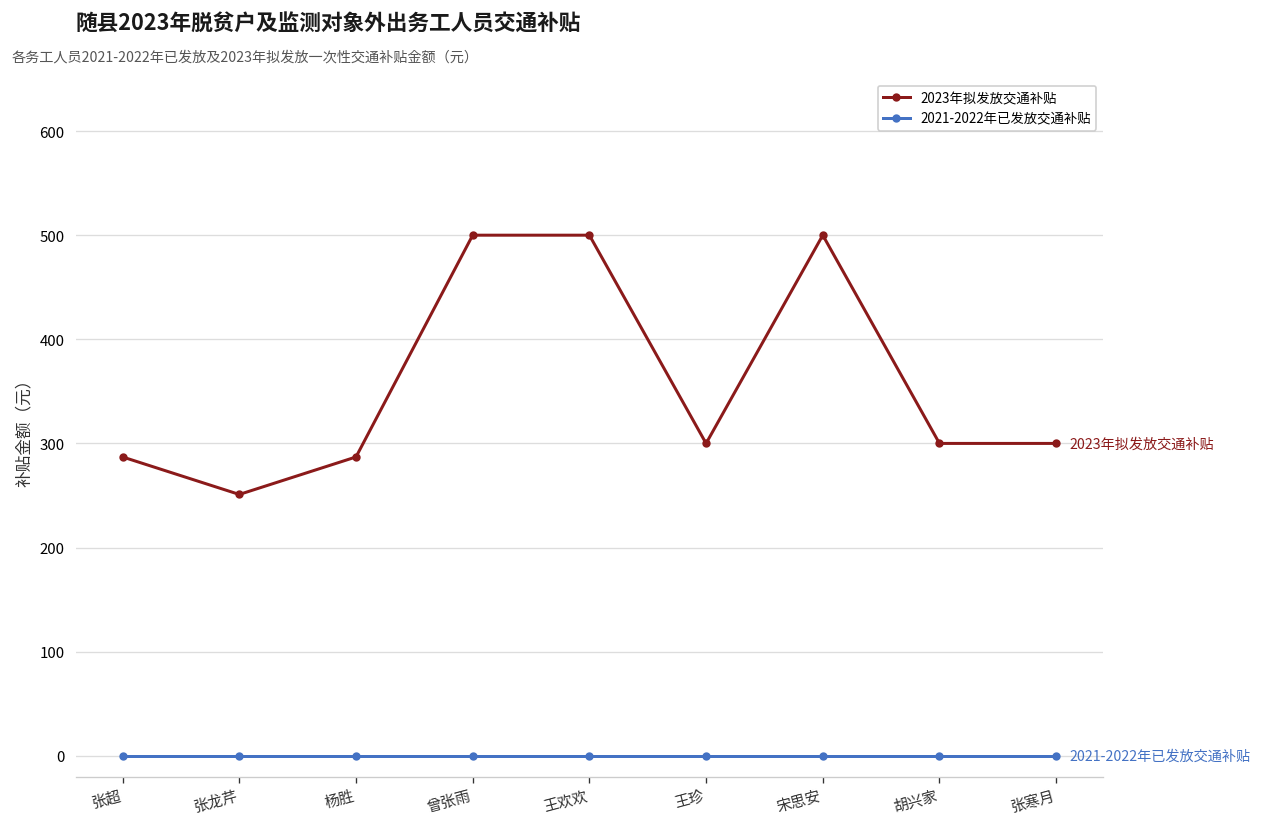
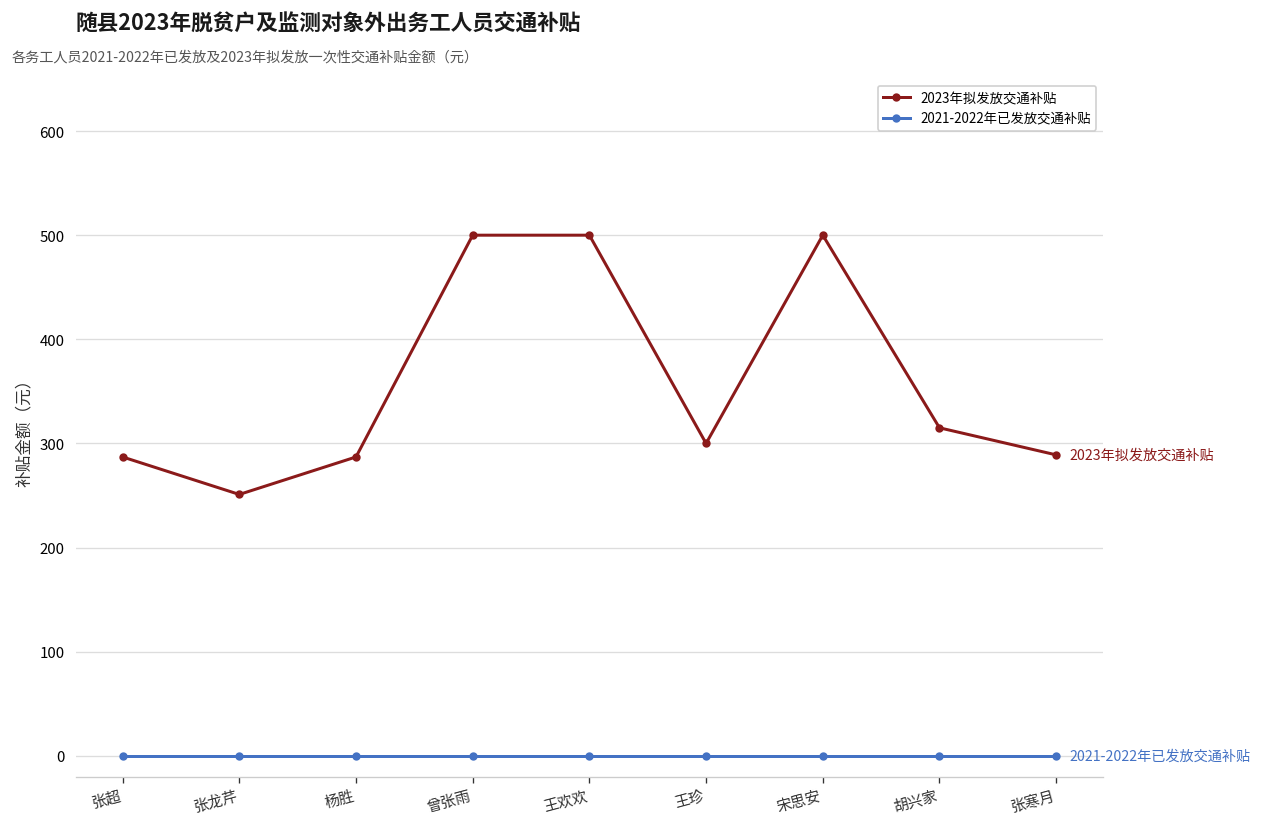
  {
    "2023年拟发放交通补贴": {
      "张超": 290,
      "张龙芹": 250,
      "杨胜": 290,
      "曾张雨": 500,
      "王欢欢": 500,
      "王珍": 300,
      "宋思安": 500,
-     "胡兴家": 300,
-     "张寒月": 300
+     "胡兴家": 320,
+     "张寒月": 290
    },
    "2021-2022年已发放交通补贴": {
      "张超": 0,
      "张龙芹": 0,
      "杨胜": 0,
      "曾张雨": 0,
      "王欢欢": 0,
      "王珍": 0,
      "宋思安": 0,
      "胡兴家": 0
    }
  }
